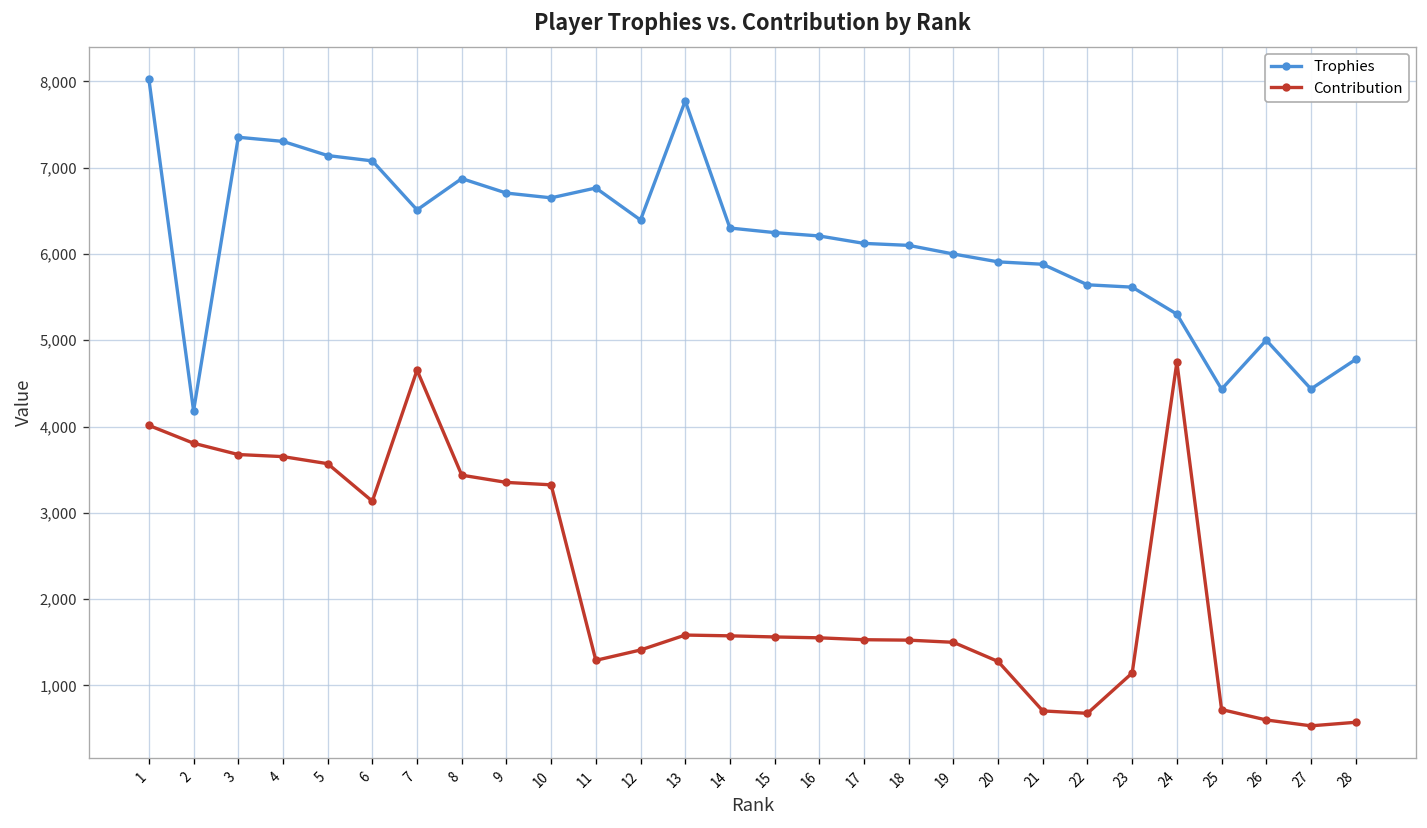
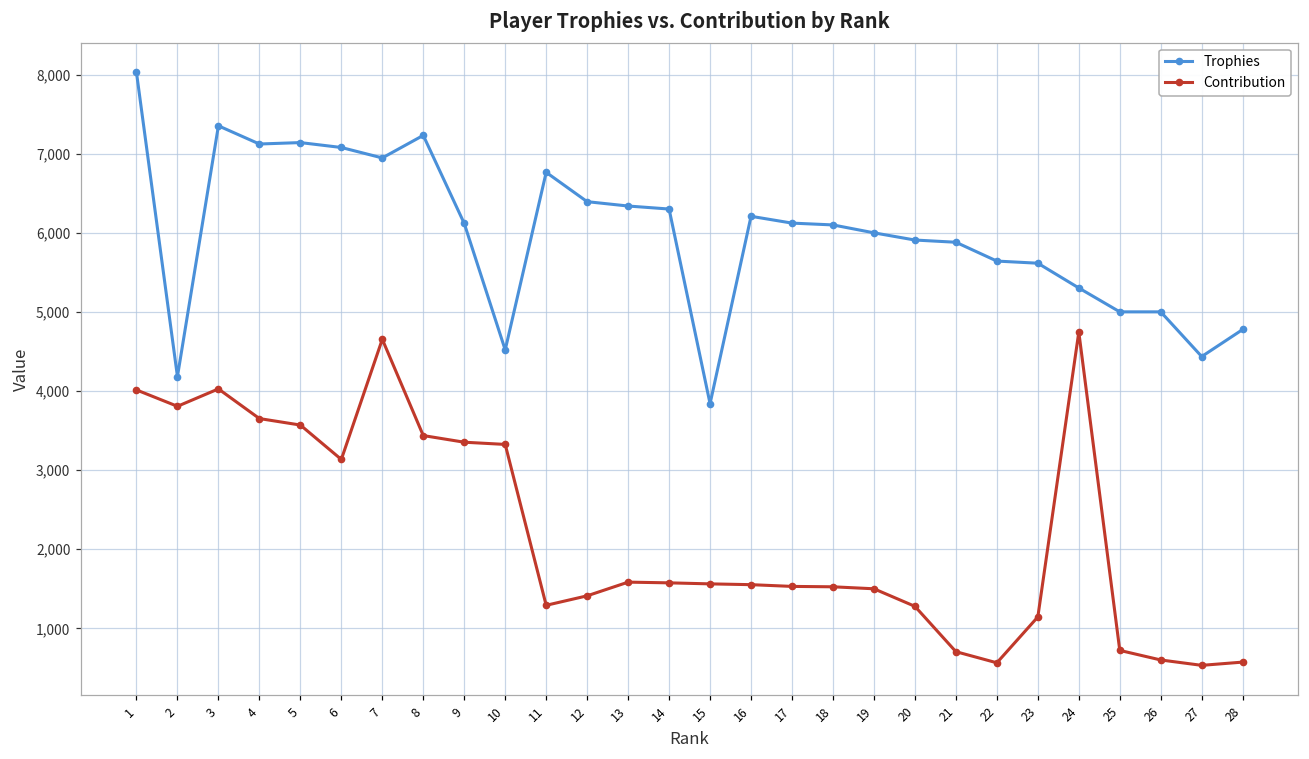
  {
    "Trophies": {
      "1": "8,000",
      "2": "4,200",
      "3": "7,400",
-     "4": "7,300",
+     "4": "7,100",
      "5": "7,100",
      "6": "7,100",
-     "7": "6,500",
-     "8": "6,900",
-     "9": "6,700",
-     "10": "6,700",
+     "7": "6,900",
+     "8": "7,200",
+     "9": "6,100",
+     "10": "4,500",
      "11": "6,800",
      "12": "6,400",
-     "13": "7,800",
+     "13": "6,300",
      "14": "6,300",
-     "15": "6,200",
+     "15": "3,800",
      "16": "6,200",
      "17": "6,100",
      "18": "6,100",
      "19": "6,000",
      "20": "5,900",
      "21": "5,900",
      "22": "5,600",
      "23": "5,600",
      "24": "5,300",
-     "25": "4,400",
+     "25": "5,000",
      "26": "5,000",
      "27": "4,400",
      "28": "4,800"
    },
    "Contribution": {
      "1": "4,000",
      "2": "3,800",
-     "3": "3,700",
+     "3": "4,000",
      "4": "3,700",
      "5": "3,600",
      "6": "3,100",
      "7": "4,700",
      "8": "3,400",
      "9": "3,400",
      "10": "3,300",
      "11": "1,300",
      "12": "1,400",
      "13": "1,600",
      "14": "1,600",
      "15": "1,600",
      "16": "1,600",
      "17": "1,500",
      "18": "1,500",
      "19": "1,500",
      "20": "1,300",
      "21": "700",
-     "22": "700",
+     "22": "600",
      "23": "1,100",
      "24": "4,700",
      "25": "700",
      "26": "600",
      "27": "500",
      "28": "600"
    }
  }
